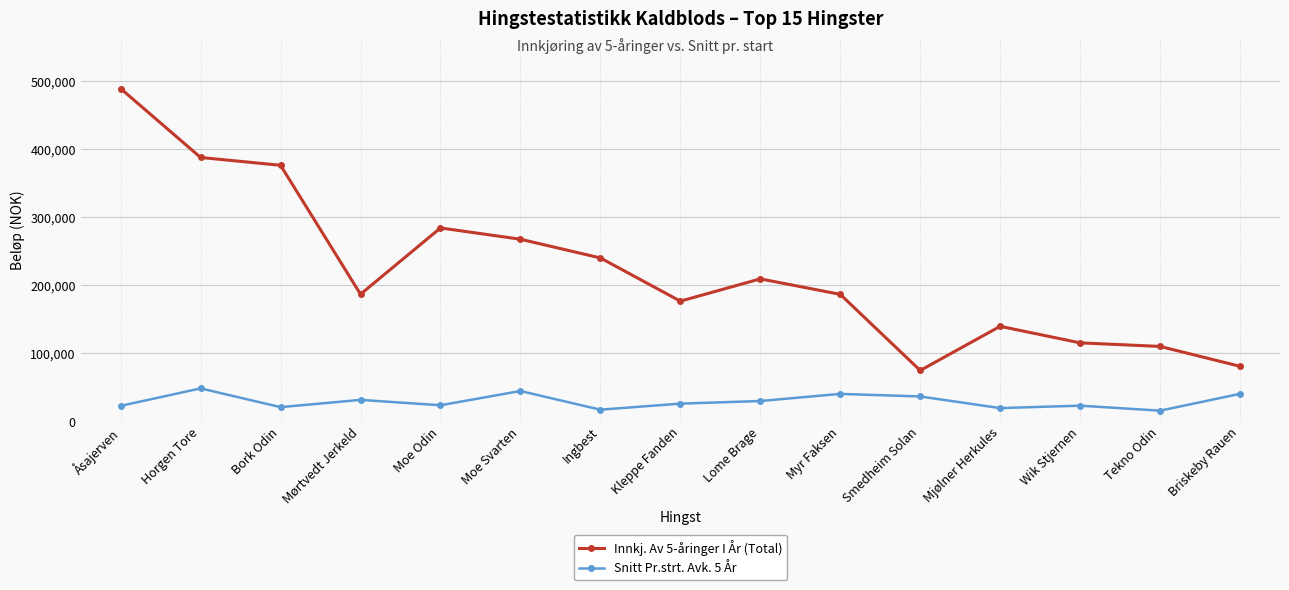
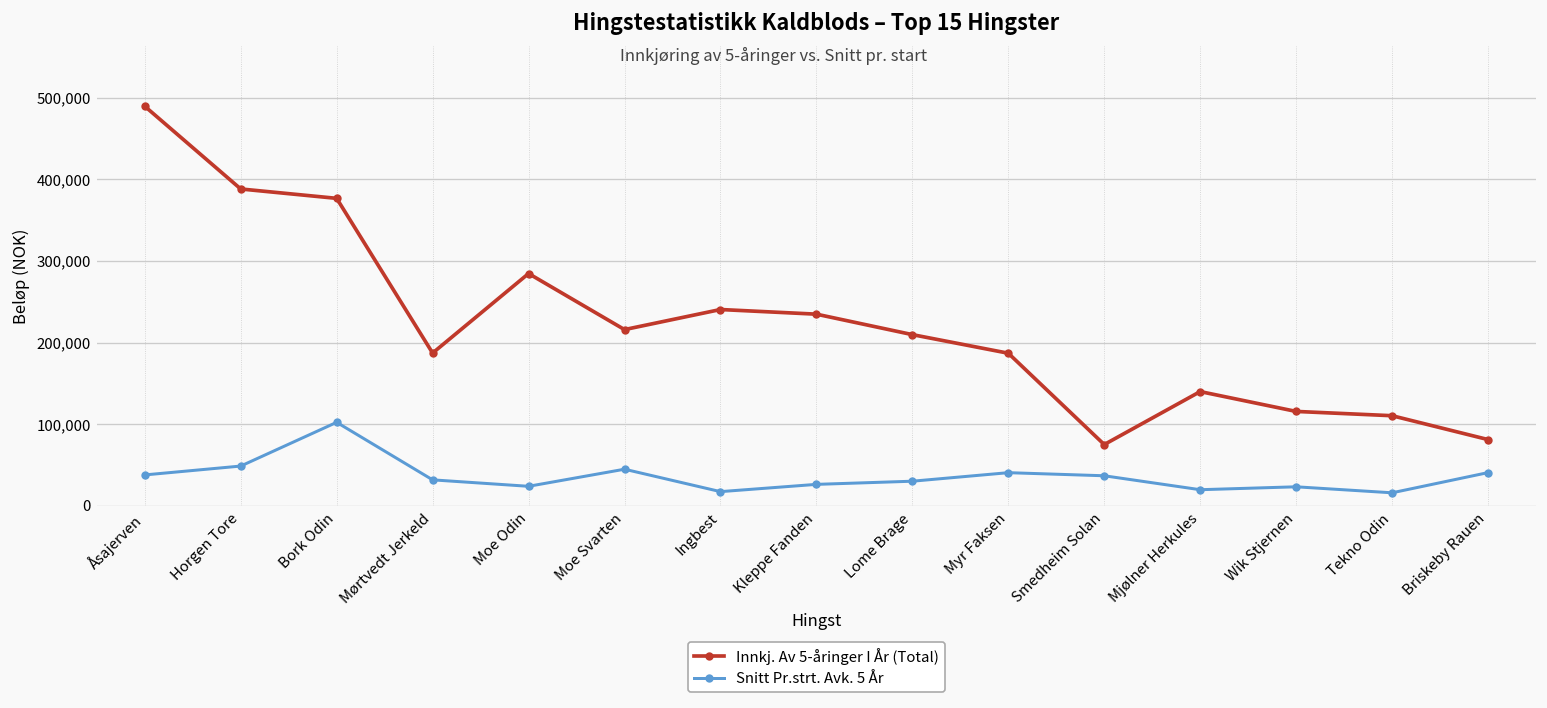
  {
    "Innkj. Av 5-åringer I År (Total)": {
      "Åsajerven": "490,000",
      "Horgen Tore": "390,000",
      "Bork Odin": "380,000",
      "Mørtvedt Jerkeld": "190,000",
      "Moe Odin": "280,000",
-     "Moe Svarten": "270,000",
+     "Moe Svarten": "220,000",
      "Ingbest": "240,000",
-     "Kleppe Fanden": "180,000",
+     "Kleppe Fanden": "230,000",
      "Lome Brage": "210,000",
      "Myr Faksen": "190,000",
      "Smedheim Solan": "70,000",
      "Mjølner Herkules": "140,000",
      "Wik Stjernen": "120,000",
      "Tekno Odin": "110,000",
      "Briskeby Rauen": "80,000"
    },
    "Snitt Pr.strt. Avk. 5 År": {
-     "Åsajerven": "20,000",
+     "Åsajerven": "40,000",
      "Horgen Tore": "50,000",
-     "Bork Odin": "20,000",
+     "Bork Odin": "100,000",
      "Mørtvedt Jerkeld": "30,000",
      "Moe Odin": "20,000",
      "Moe Svarten": "40,000",
      "Ingbest": "20,000",
      "Kleppe Fanden": "30,000",
      "Lome Brage": "30,000",
      "Myr Faksen": "40,000",
      "Smedheim Solan": "40,000",
      "Mjølner Herkules": "20,000",
      "Wik Stjernen": "20,000",
      "Tekno Odin": "20,000",
      "Briskeby Rauen": "40,000"
    }
  }
